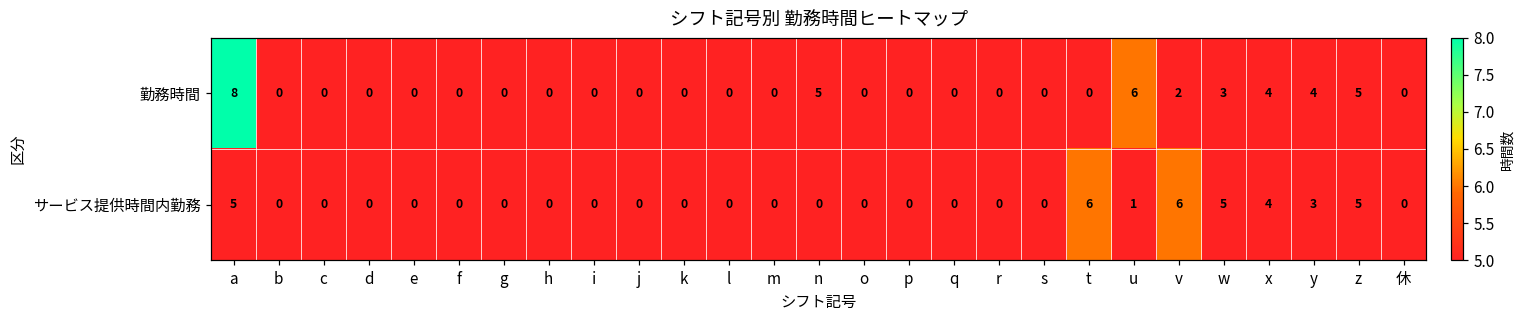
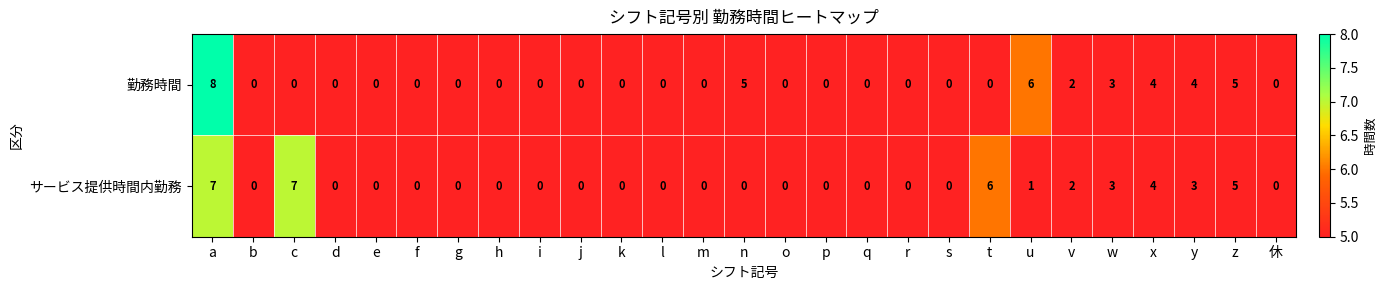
  {
    "勤務時間": {
      "a": 8,
      "b": 0,
      "c": 0,
      "d": 0,
      "e": 0,
      "f": 0,
      "g": 0,
      "h": 0,
      "i": 0,
      "j": 0,
      "k": 0,
      "l": 0,
      "m": 0,
      "n": 5,
      "o": 0,
      "p": 0,
      "q": 0,
      "r": 0,
      "s": 0,
      "t": 0,
      "u": 6,
      "v": 2,
      "w": 3,
      "x": 4,
      "y": 4,
      "z": 5,
      "休": 0
    },
    "サービス提供時間内勤務": {
-     "a": 5,
+     "a": 7,
      "b": 0,
-     "c": 0,
+     "c": 7,
      "d": 0,
      "e": 0,
      "f": 0,
      "g": 0,
      "h": 0,
      "i": 0,
      "j": 0,
      "k": 0,
      "l": 0,
      "m": 0,
      "n": 0,
      "o": 0,
      "p": 0,
      "q": 0,
      "r": 0,
      "s": 0,
      "t": 6,
      "u": 1,
-     "v": 6,
-     "w": 5,
+     "v": 2,
+     "w": 3,
      "x": 4,
      "y": 3,
      "z": 5,
      "休": 0
    }
  }
